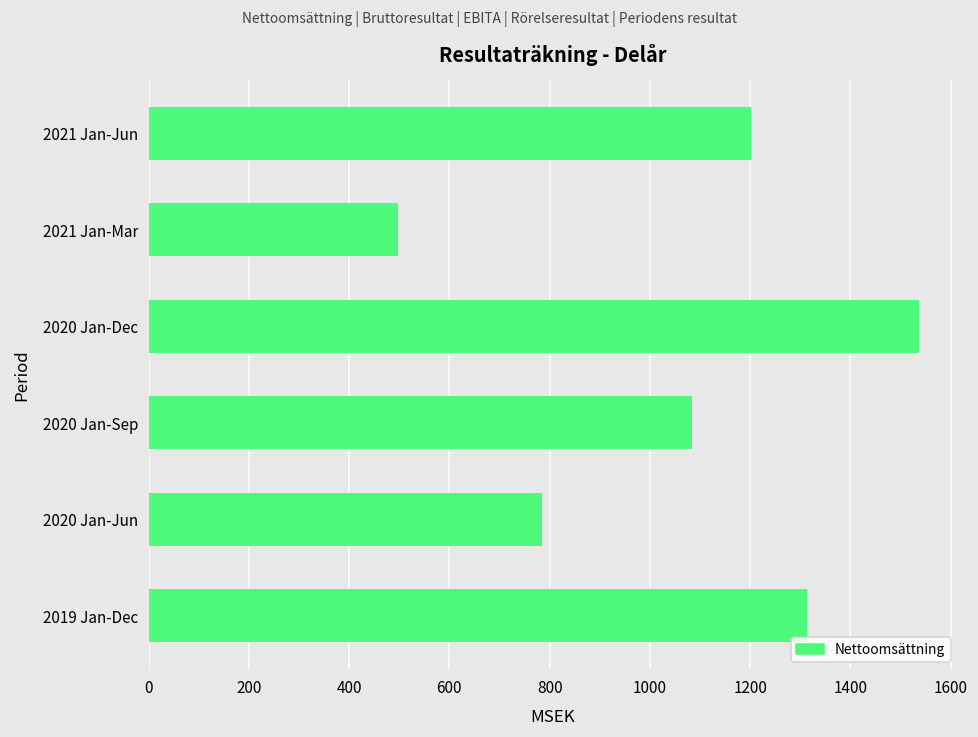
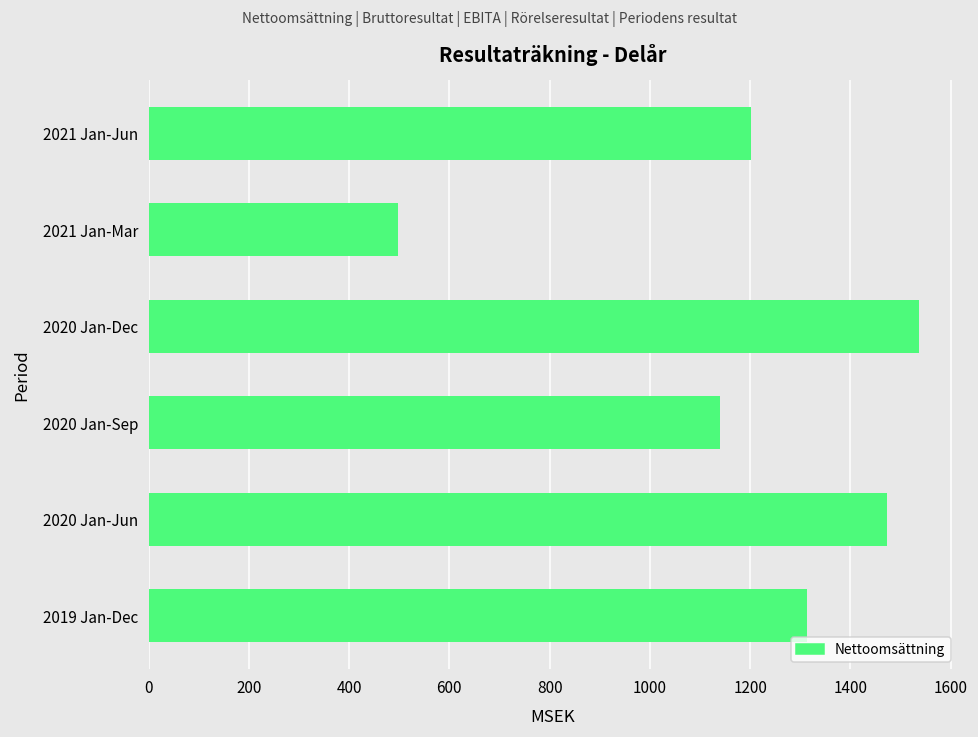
  {
    "2021 Jan-Jun": 1200,
    "2021 Jan-Mar": 500,
    "2020 Jan-Dec": 1540,
-   "2020 Jan-Sep": 1080,
-   "2020 Jan-Jun": 780,
+   "2020 Jan-Sep": 1140,
+   "2020 Jan-Jun": 1470,
    "2019 Jan-Dec": 1310
  }
